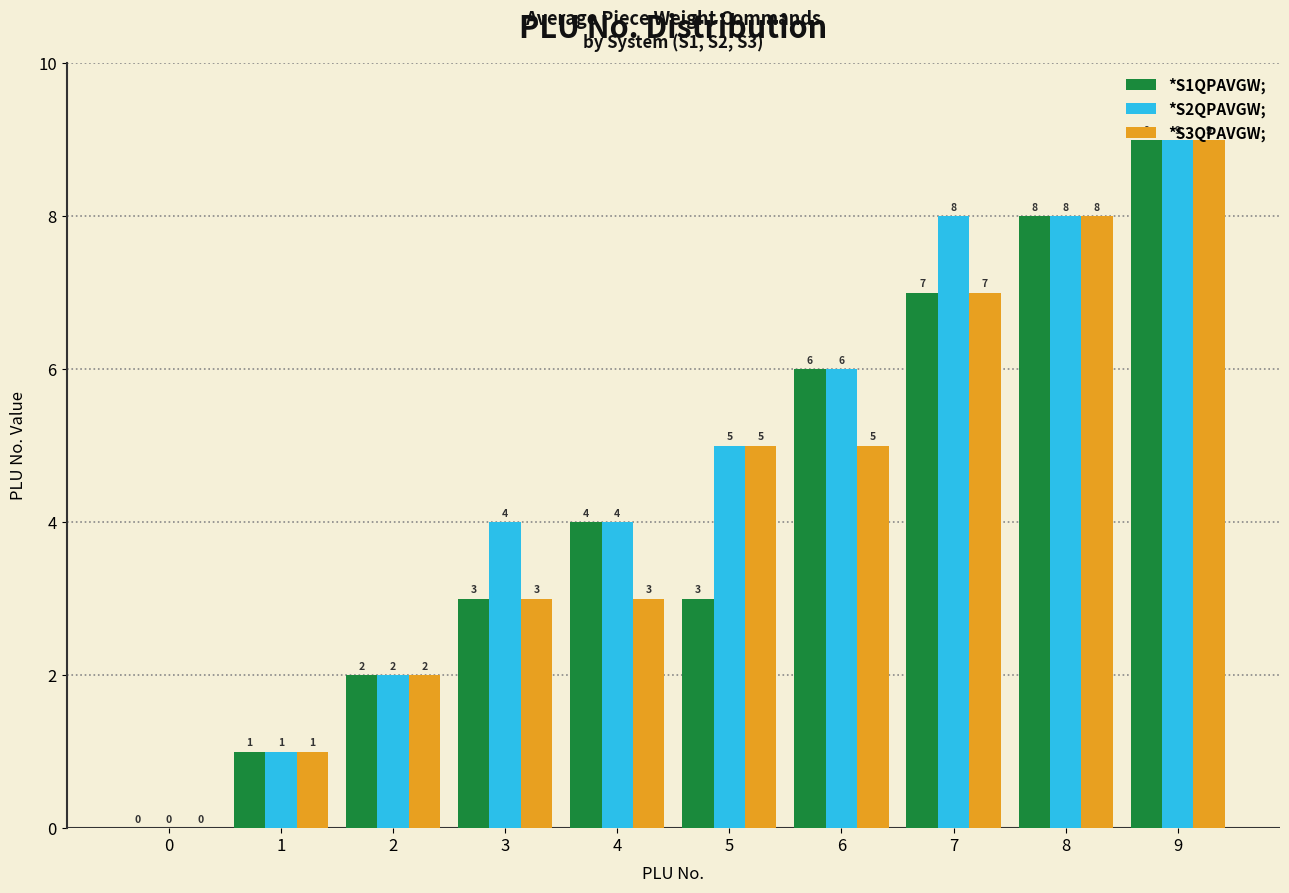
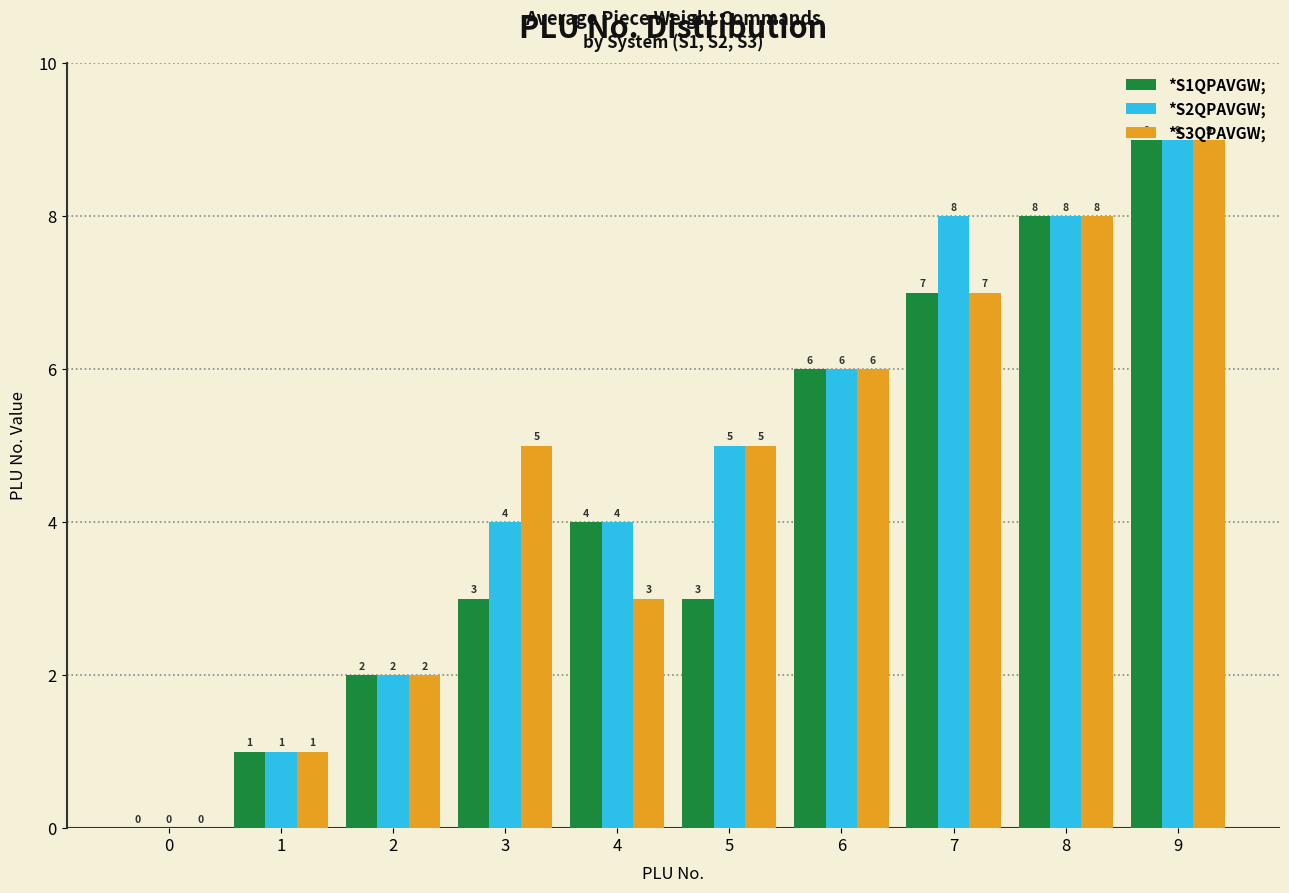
  {
    "*S1QPAVGW;": {
      "0": 0,
      "1": 1,
      "2": 2,
      "3": 3,
      "4": 4,
      "5": 3,
      "6": 6,
      "7": 7,
      "8": 8,
      "9": 9
    },
    "*S2QPAVGW;": {
      "0": 0,
      "1": 1,
      "2": 2,
      "3": 4,
      "4": 4,
      "5": 5,
      "6": 6,
      "7": 8,
      "8": 8,
      "9": 9
    },
    "*S3QPAVGW;": {
      "0": 0,
      "1": 1,
      "2": 2,
-     "3": 3,
+     "3": 5,
      "4": 3,
      "5": 5,
-     "6": 5,
+     "6": 6,
      "7": 7,
      "8": 8,
      "9": 9
    }
  }
